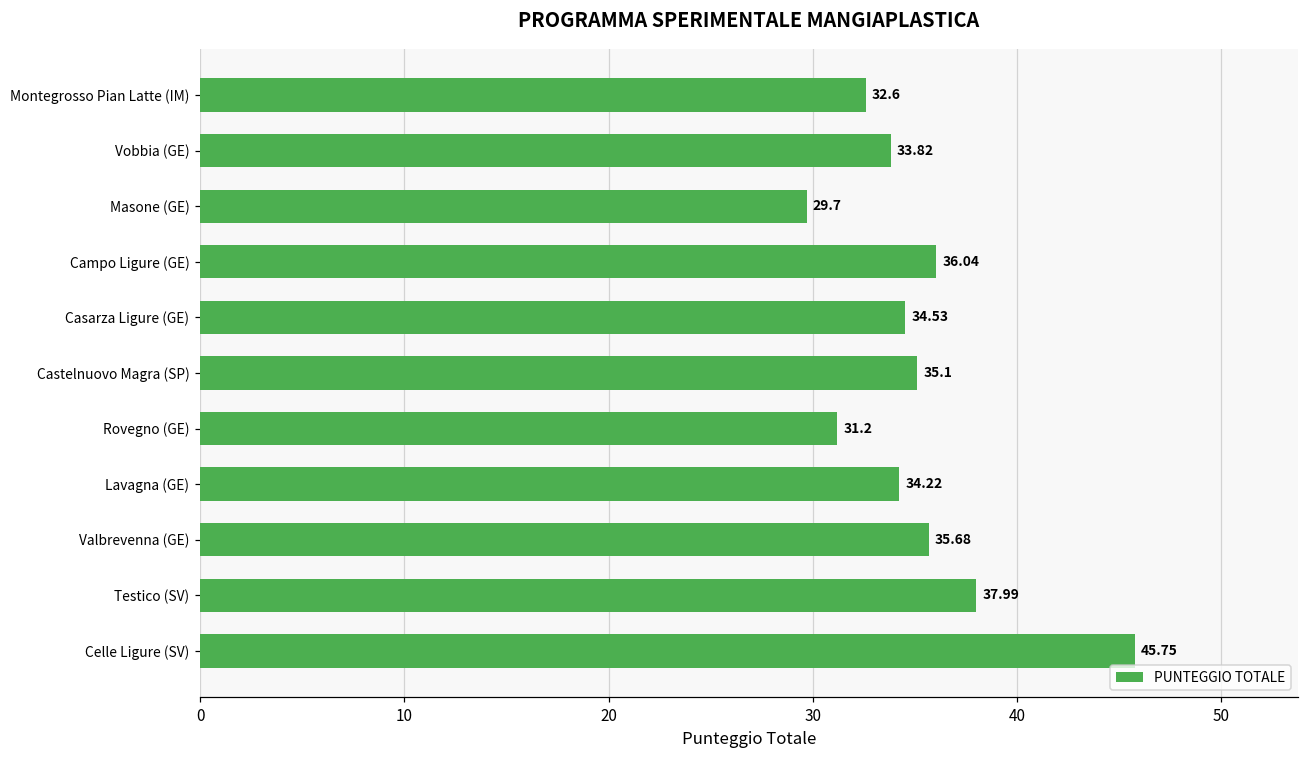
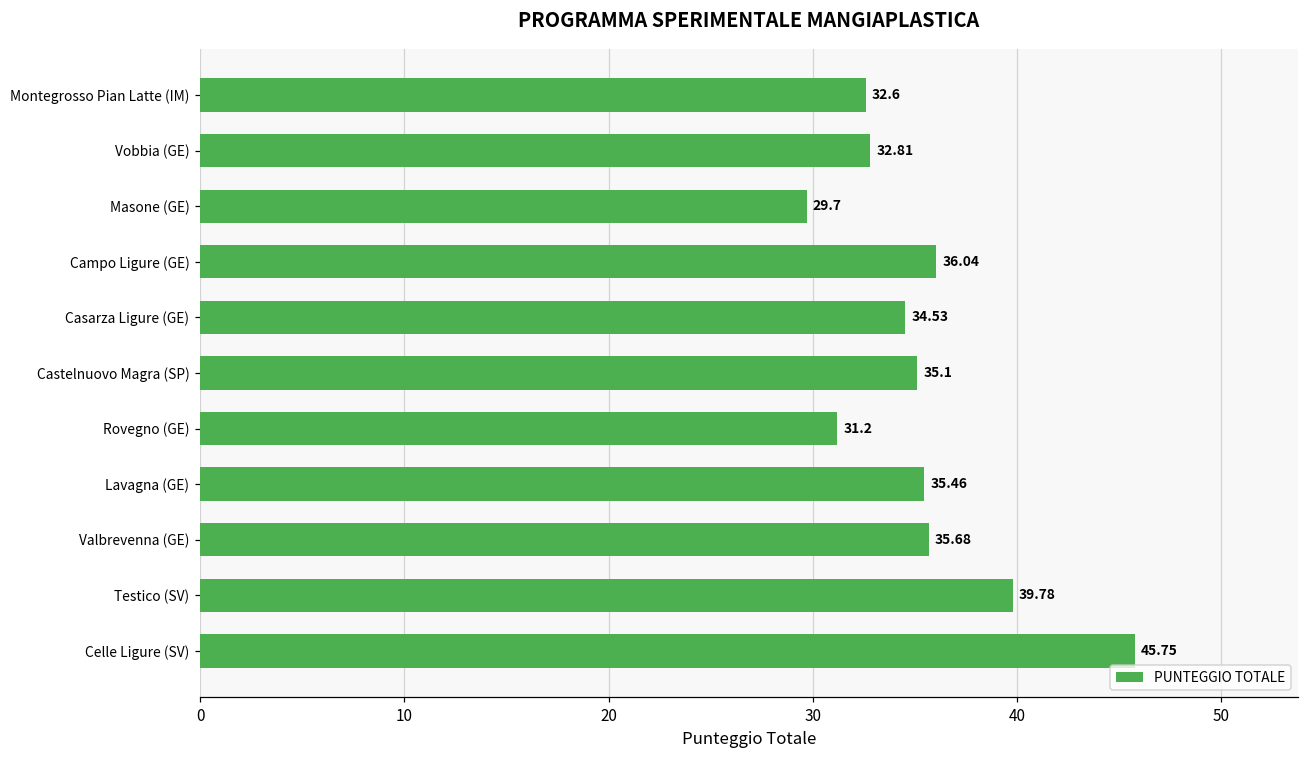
  {
    "Montegrosso Pian Latte (IM)": 32.6,
-   "Vobbia (GE)": 33.82,
+   "Vobbia (GE)": 32.81,
    "Masone (GE)": 29.7,
    "Campo Ligure (GE)": 36.04,
    "Casarza Ligure (GE)": 34.53,
    "Castelnuovo Magra (SP)": 35.1,
    "Rovegno (GE)": 31.2,
-   "Lavagna (GE)": 34.22,
+   "Lavagna (GE)": 35.46,
    "Valbrevenna (GE)": 35.68,
-   "Testico (SV)": 37.99,
+   "Testico (SV)": 39.78,
    "Celle Ligure (SV)": 45.75
  }
